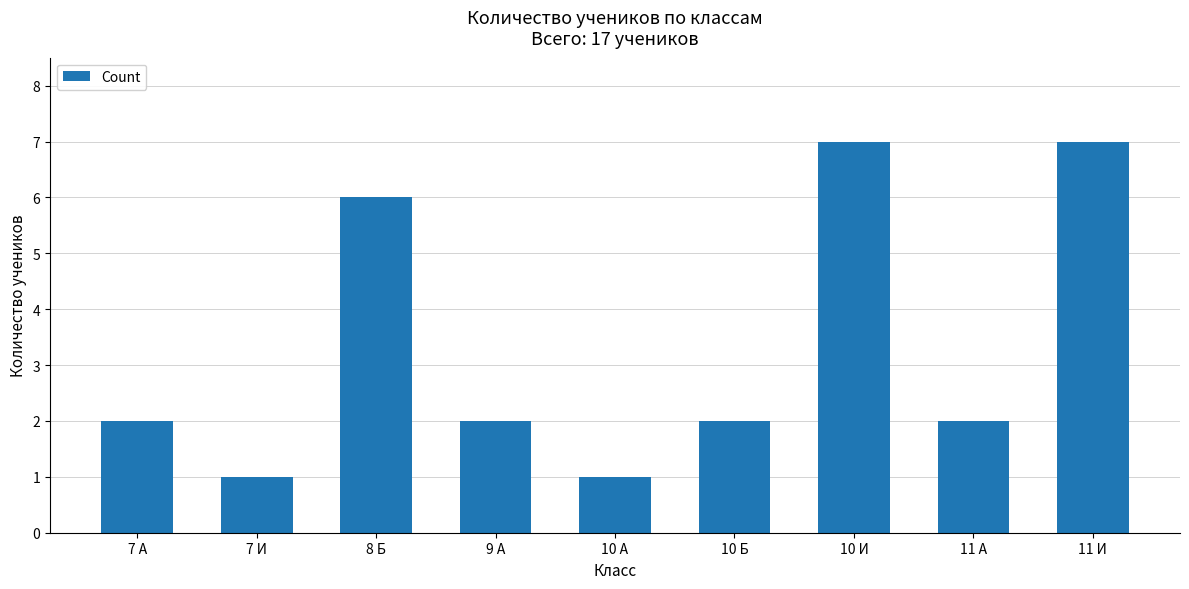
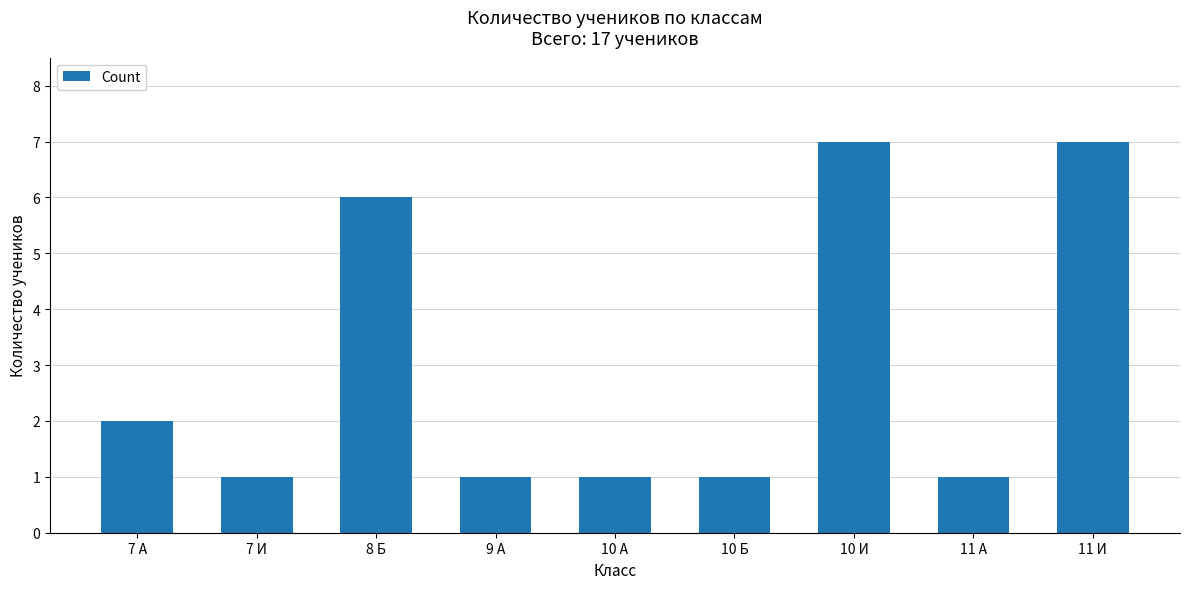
  {
    "7 А": 2,
    "7 И": 1,
    "8 Б": 6,
-   "9 А": 2,
+   "9 А": 1,
    "10 А": 1,
-   "10 Б": 2,
+   "10 Б": 1,
    "10 И": 7,
-   "11 А": 2,
+   "11 А": 1,
    "11 И": 7
  }
